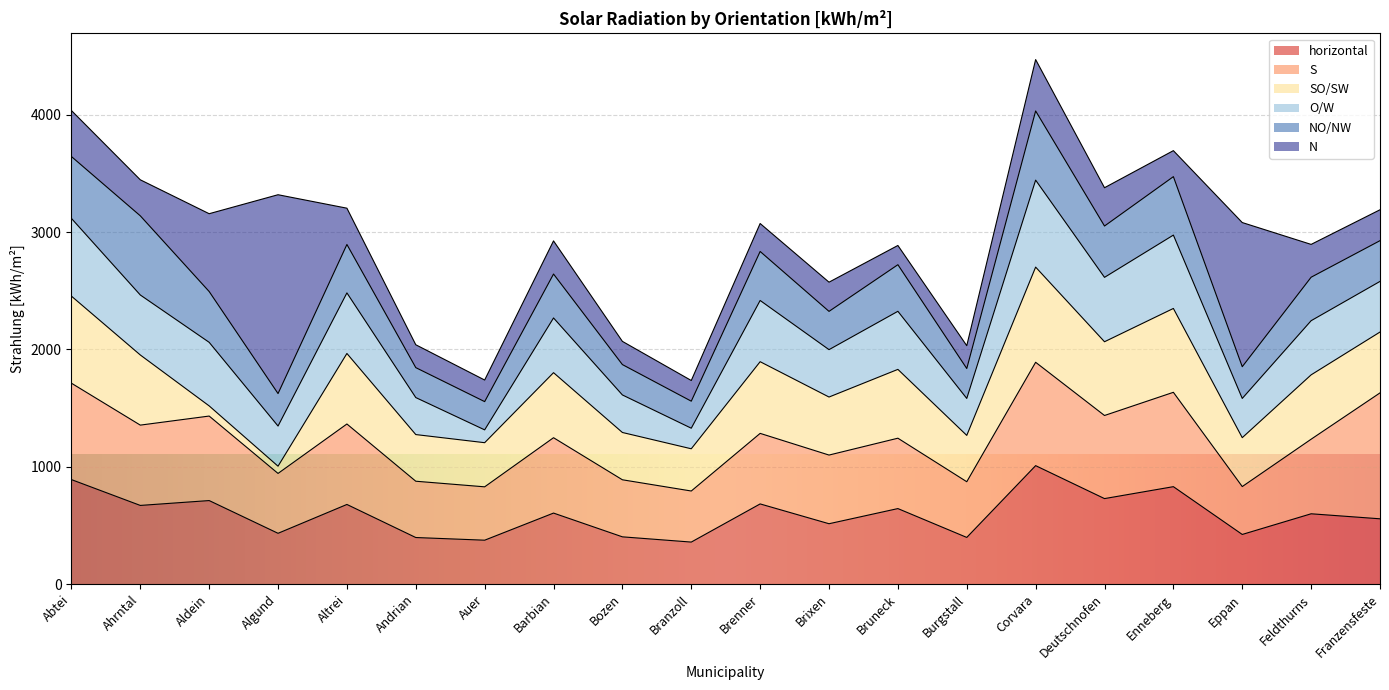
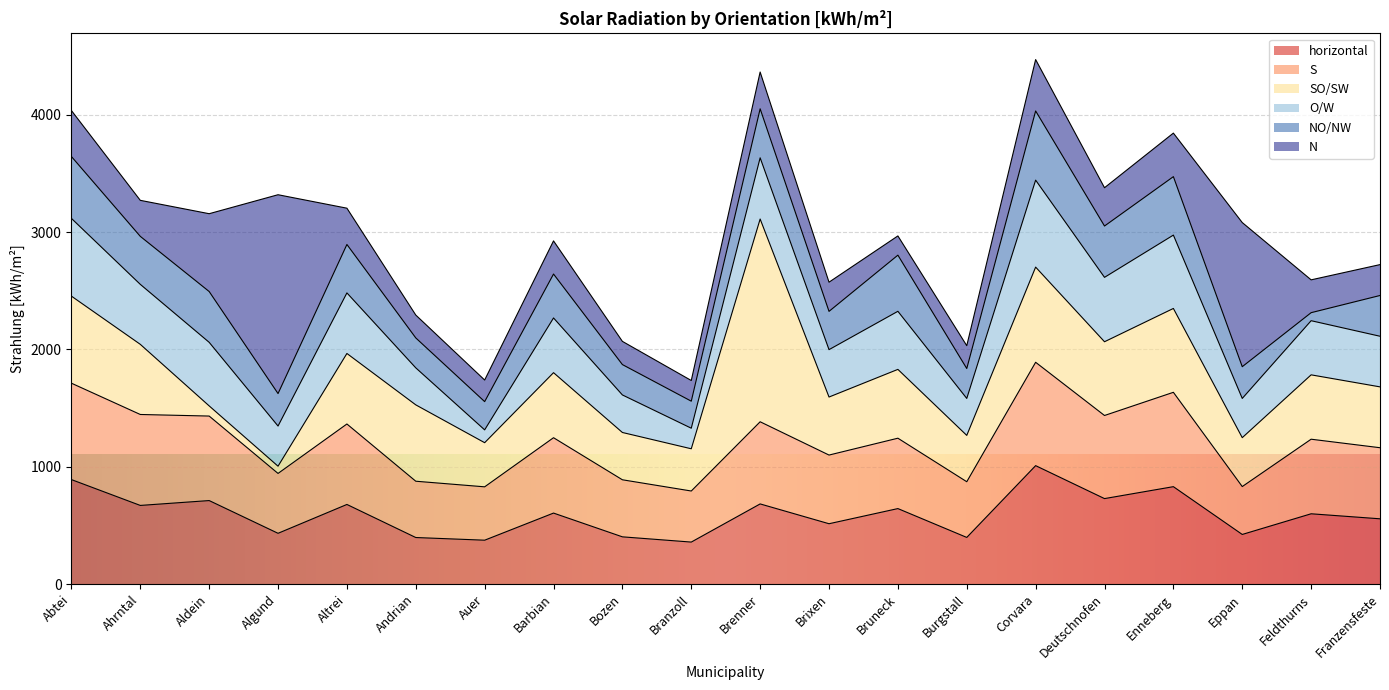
  {
    "horizontal": {
      "Abtei": 890,
      "Ahrntal": 670,
      "Aldein": 710,
      "Algund": 430,
      "Altrei": 680,
      "Andrian": 400,
      "Auer": 370,
      "Barbian": 610,
      "Bozen": 400,
      "Branzoll": 360,
      "Brenner": 680,
      "Brixen": 510,
      "Bruneck": 640,
      "Burgstall": 400,
      "Corvara": 1010,
      "Deutschnofen": 730,
      "Enneberg": 830,
      "Eppan": 420,
      "Feldthurns": 600,
      "Franzensfeste": 560
    },
    "S": {
      "Abtei": 820,
-     "Ahrntal": 680,
+     "Ahrntal": 780,
      "Aldein": 720,
      "Algund": 510,
      "Altrei": 690,
      "Andrian": 480,
      "Auer": 450,
      "Barbian": 640,
      "Bozen": 490,
      "Branzoll": 440,
-     "Brenner": 600,
+     "Brenner": 700,
      "Brixen": 590,
      "Bruneck": 600,
      "Burgstall": 470,
      "Corvara": 880,
      "Deutschnofen": 710,
      "Enneberg": 800,
      "Eppan": 410,
      "Feldthurns": 640,
-     "Franzensfeste": 1070
+     "Franzensfeste": 610
    },
    "SO/SW": {
      "Abtei": 740,
      "Ahrntal": 600,
      "Aldein": 90,
      "Algund": 60,
      "Altrei": 600,
-     "Andrian": 400,
+     "Andrian": 650,
      "Auer": 380,
      "Barbian": 550,
      "Bozen": 400,
      "Branzoll": 360,
-     "Brenner": 610,
+     "Brenner": 1730,
      "Brixen": 490,
      "Bruneck": 590,
      "Burgstall": 390,
      "Corvara": 810,
      "Deutschnofen": 630,
      "Enneberg": 710,
      "Eppan": 420,
      "Feldthurns": 550,
      "Franzensfeste": 520
    },
    "O/W": {
      "Abtei": 660,
      "Ahrntal": 510,
      "Aldein": 540,
      "Algund": 340,
      "Altrei": 520,
      "Andrian": 320,
      "Auer": 110,
      "Barbian": 470,
      "Bozen": 320,
      "Branzoll": 180,
      "Brenner": 520,
      "Brixen": 400,
      "Bruneck": 490,
      "Burgstall": 320,
      "Corvara": 740,
      "Deutschnofen": 550,
      "Enneberg": 630,
      "Eppan": 330,
      "Feldthurns": 460,
      "Franzensfeste": 430
    },
    "NO/NW": {
      "Abtei": 530,
-     "Ahrntal": 670,
+     "Ahrntal": 410,
      "Aldein": 430,
      "Algund": 280,
      "Altrei": 410,
      "Andrian": 260,
      "Auer": 240,
      "Barbian": 370,
      "Bozen": 260,
      "Branzoll": 230,
      "Brenner": 420,
      "Brixen": 330,
-     "Bruneck": 400,
+     "Bruneck": 480,
      "Burgstall": 250,
      "Corvara": 590,
      "Deutschnofen": 440,
      "Enneberg": 500,
      "Eppan": 270,
-     "Feldthurns": 370,
+     "Feldthurns": 70,
      "Franzensfeste": 350
    },
    "N": {
      "Abtei": 390,
      "Ahrntal": 310,
      "Aldein": 660,
      "Algund": 1690,
      "Altrei": 310,
      "Andrian": 190,
      "Auer": 180,
      "Barbian": 280,
      "Bozen": 200,
      "Branzoll": 180,
-     "Brenner": 240,
+     "Brenner": 310,
      "Brixen": 250,
      "Bruneck": 160,
      "Burgstall": 190,
      "Corvara": 440,
      "Deutschnofen": 330,
-     "Enneberg": 220,
+     "Enneberg": 370,
      "Eppan": 1230,
      "Feldthurns": 280,
      "Franzensfeste": 260
    }
  }
